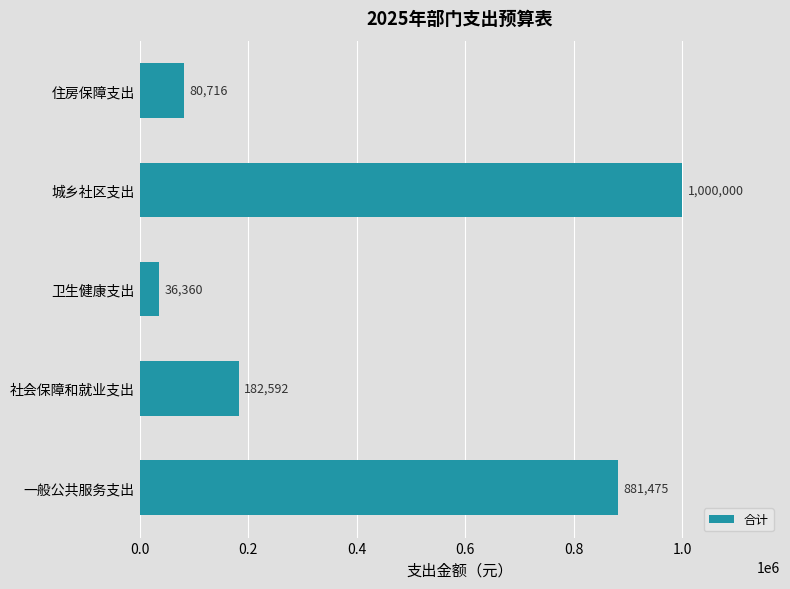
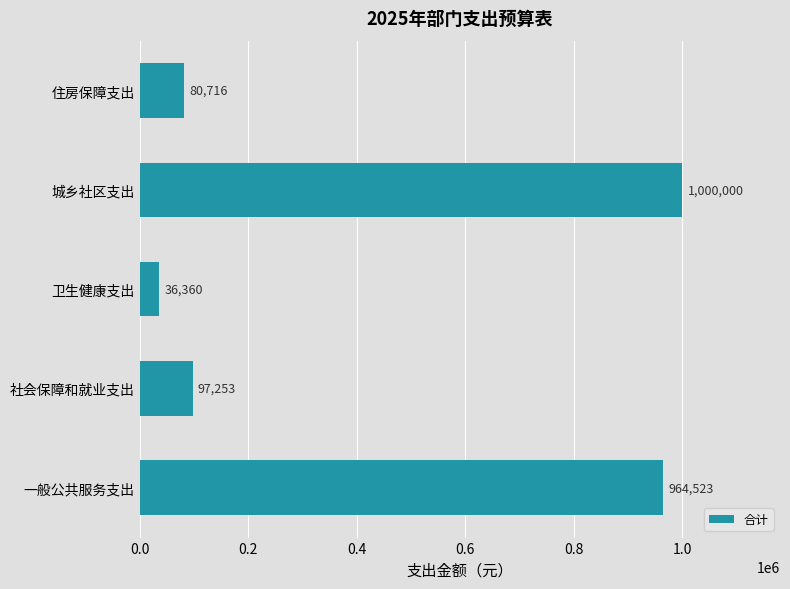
  {
    "住房保障支出": "80,716",
    "城乡社区支出": "1,000,000",
    "卫生健康支出": "36,360",
-   "社会保障和就业支出": "182,592",
-   "一般公共服务支出": "881,475"
+   "社会保障和就业支出": "97,253",
+   "一般公共服务支出": "964,523"
  }
